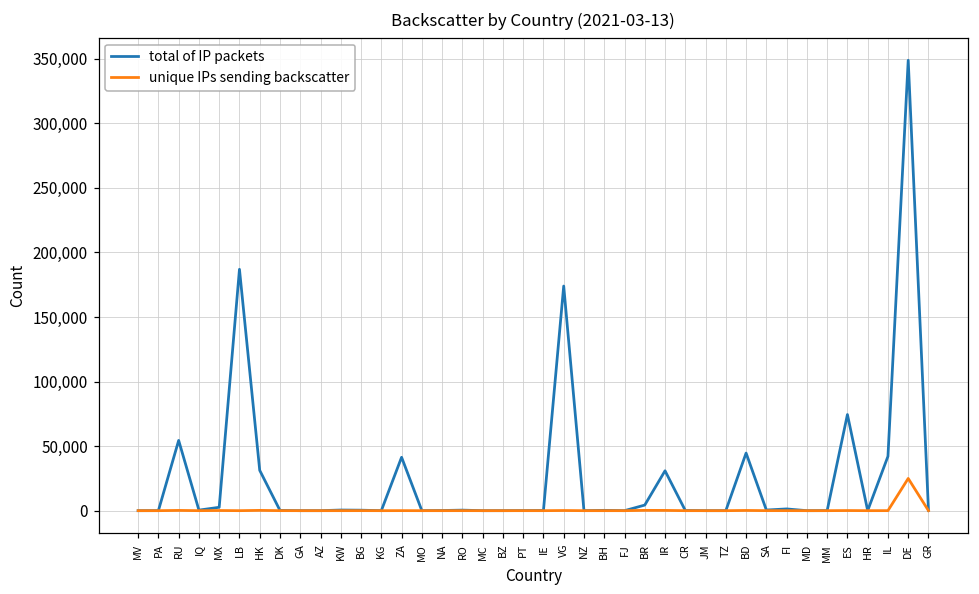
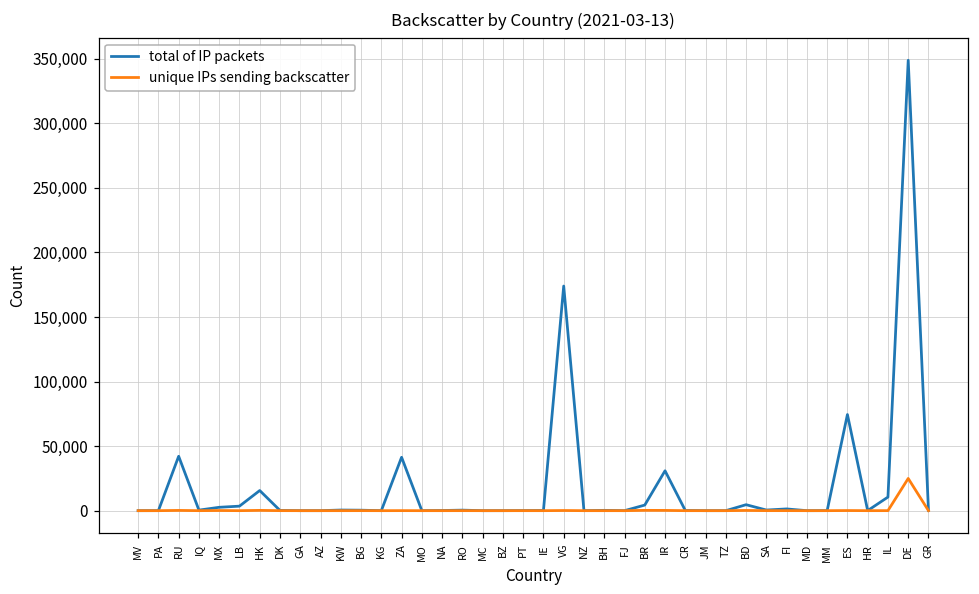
  {
    "total of IP packets": {
-     "RU": "54,000",
+     "RU": "42,000",
      "MX": "3,000",
-     "LB": "187,000",
-     "HK": "31,000",
+     "LB": "4,000",
+     "HK": "16,000",
      "ZA": "41,000",
      "VG": "174,000",
      "BR": "4,000",
      "IR": "31,000",
-     "BD": "45,000",
+     "BD": "5,000",
      "ES": "74,000",
-     "IL": "42,000",
+     "IL": "11,000",
      "DE": "349,000"
    },
    "unique IPs sending backscatter": {
      "RU": "0",
      "MX": "0",
      "LB": "0",
      "HK": "0",
      "ZA": "0",
      "VG": "0",
      "BR": "0",
      "IR": "0",
      "BD": "0",
      "ES": "0",
      "IL": "0",
      "DE": "25,000"
    }
  }
